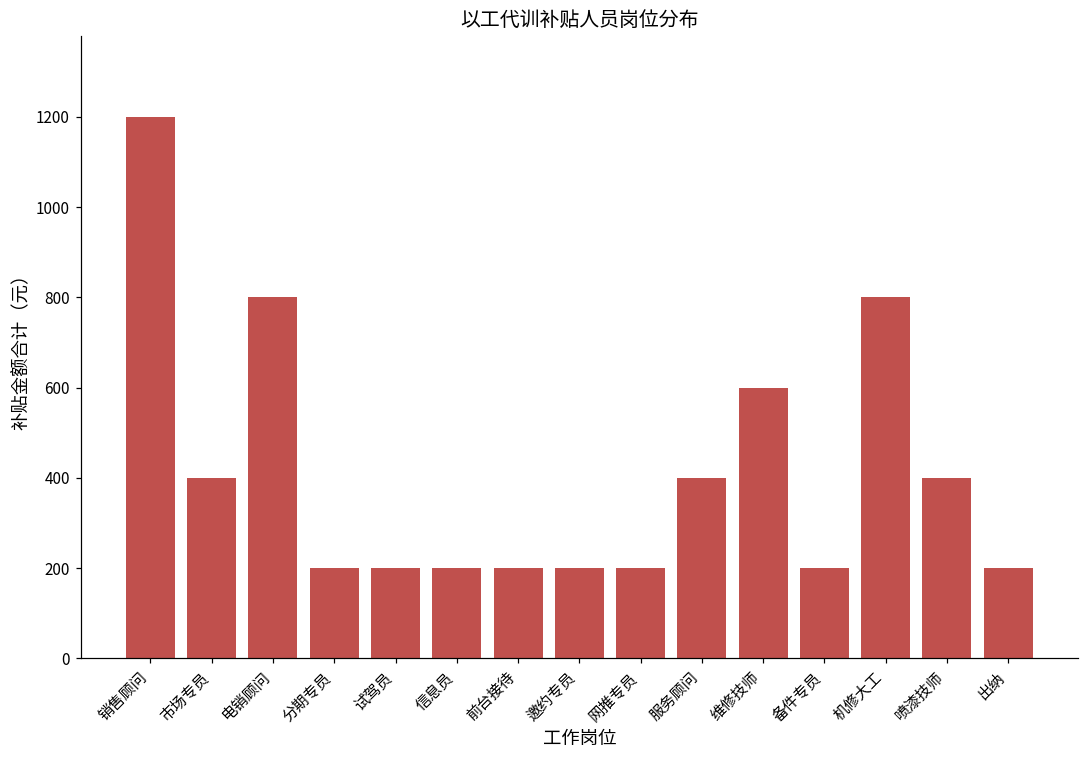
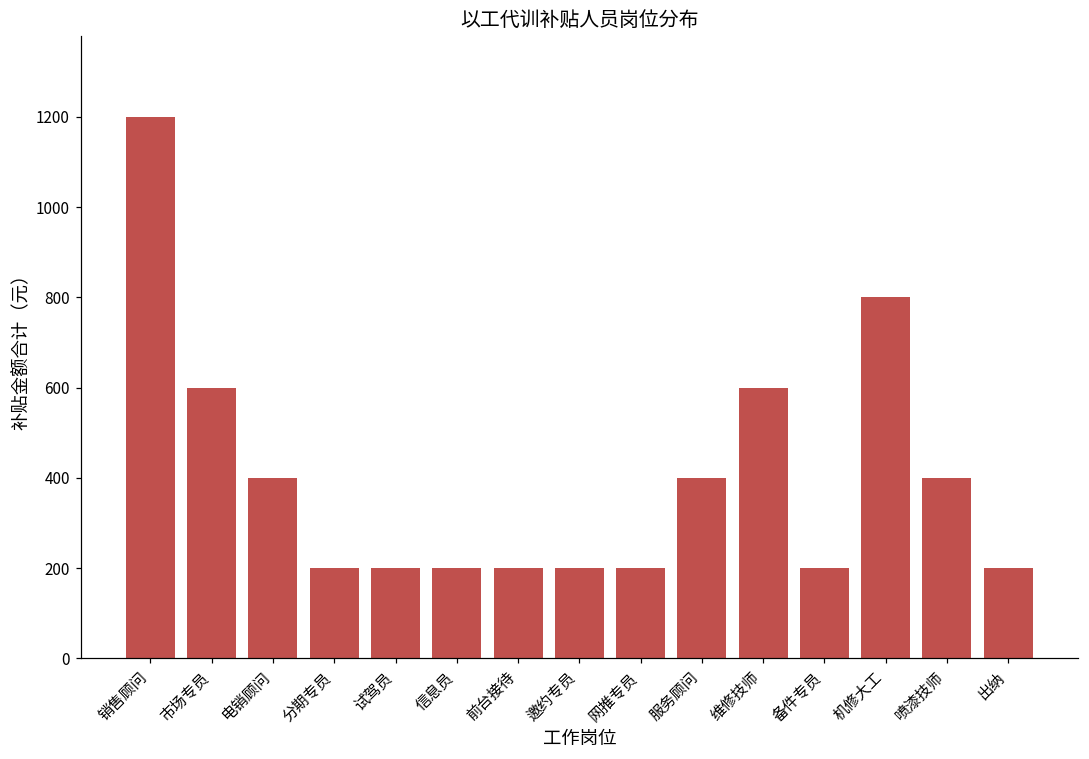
  {
    "销售顾问": 1200,
-   "市场专员": 400,
-   "电销顾问": 800,
+   "市场专员": 600,
+   "电销顾问": 400,
    "分期专员": 200,
    "试驾员": 200,
    "信息员": 200,
    "前台接待": 200,
    "邀约专员": 200,
    "网推专员": 200,
    "服务顾问": 400,
    "维修技师": 600,
    "备件专员": 200,
    "机修大工": 800,
    "喷漆技师": 400,
    "出纳": 200
  }
